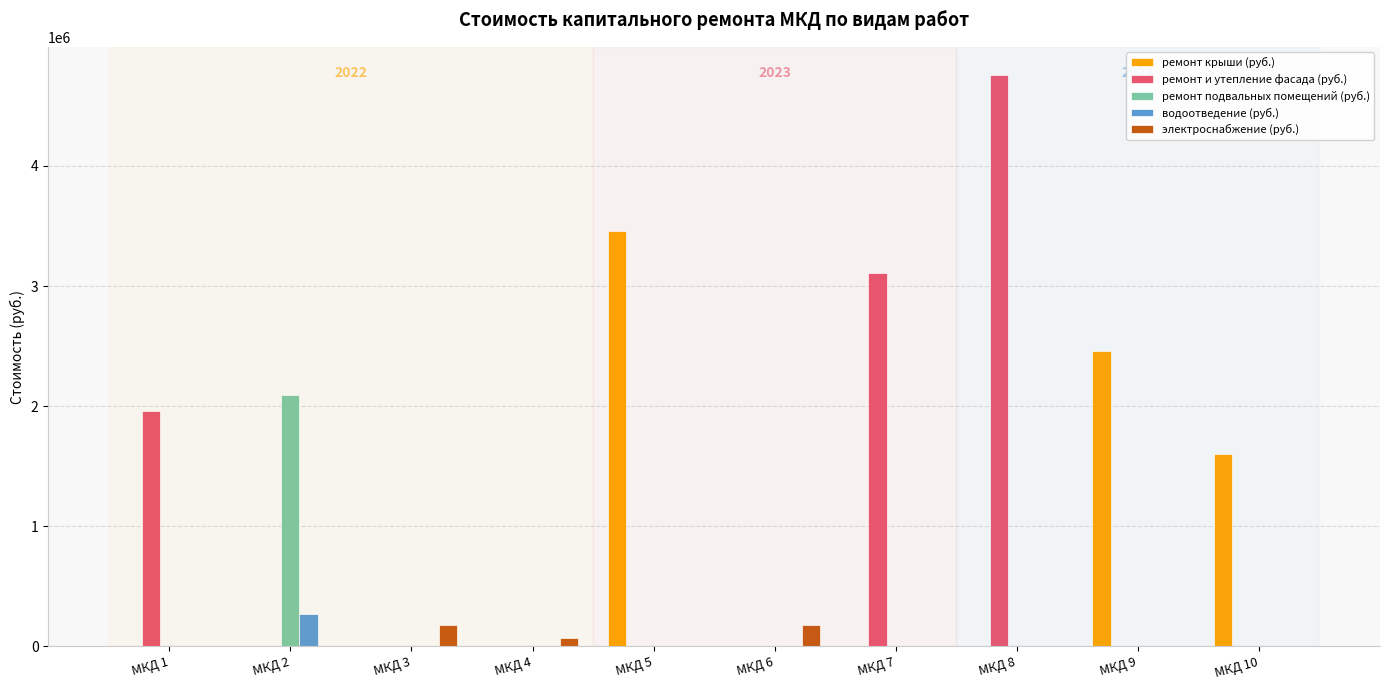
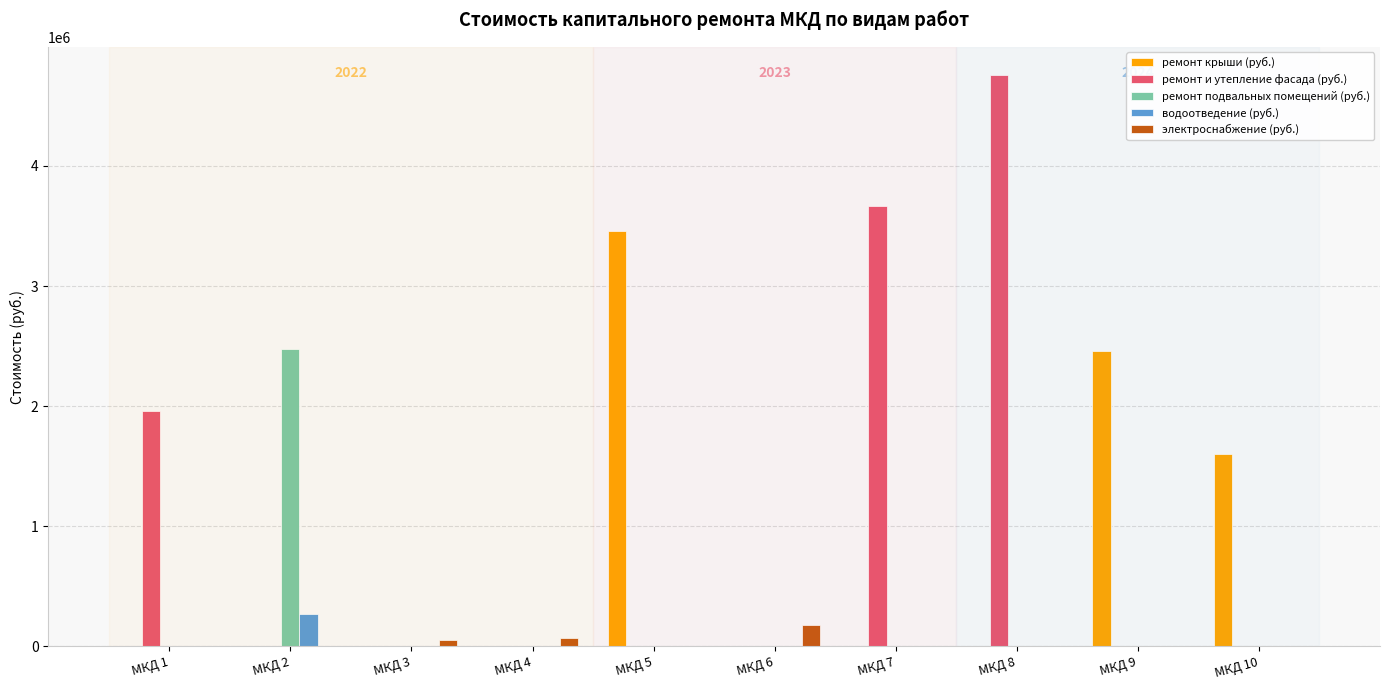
  {
    "ремонт крыши (руб.)": {
      "МКД 1": 0,
      "МКД 2": 0,
      "МКД 3": 0,
      "МКД 4": 0,
      "МКД 5": 3460000,
      "МКД 6": 0,
      "МКД 7": 0,
      "МКД 8": 0,
      "МКД 9": 2460000,
      "МКД 10": 1600000
    },
    "ремонт и утепление фасада (руб.)": {
      "МКД 1": 1960000,
      "МКД 2": 0,
      "МКД 3": 0,
      "МКД 4": 0,
      "МКД 5": 0,
      "МКД 6": 0,
-     "МКД 7": 3110000,
+     "МКД 7": 3670000,
      "МКД 8": 4750000,
      "МКД 9": 0,
      "МКД 10": 0
    },
    "ремонт подвальных помещений (руб.)": {
      "МКД 1": 0,
-     "МКД 2": 2090000,
+     "МКД 2": 2480000,
      "МКД 3": 0,
      "МКД 4": 0,
      "МКД 5": 0,
      "МКД 6": 0,
      "МКД 7": 0,
      "МКД 8": 0,
      "МКД 9": 0,
      "МКД 10": 0
    },
    "водоотведение (руб.)": {
      "МКД 1": 0,
      "МКД 2": 270000,
      "МКД 3": 0,
      "МКД 4": 0,
      "МКД 5": 0,
      "МКД 6": 0,
      "МКД 7": 0,
      "МКД 8": 0,
      "МКД 9": 0,
      "МКД 10": 0
    },
    "электроснабжение (руб.)": {
      "МКД 1": 0,
      "МКД 2": 0,
-     "МКД 3": 180000,
+     "МКД 3": 50000,
      "МКД 4": 70000,
      "МКД 5": 0,
      "МКД 6": 180000,
      "МКД 7": 0,
      "МКД 8": 0,
      "МКД 9": 0,
      "МКД 10": 0
    }
  }
